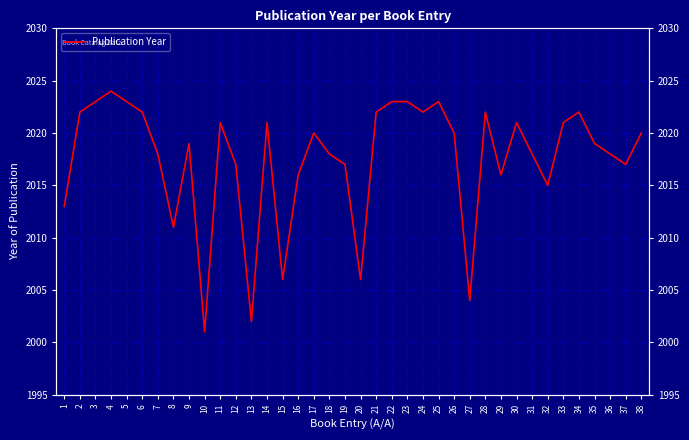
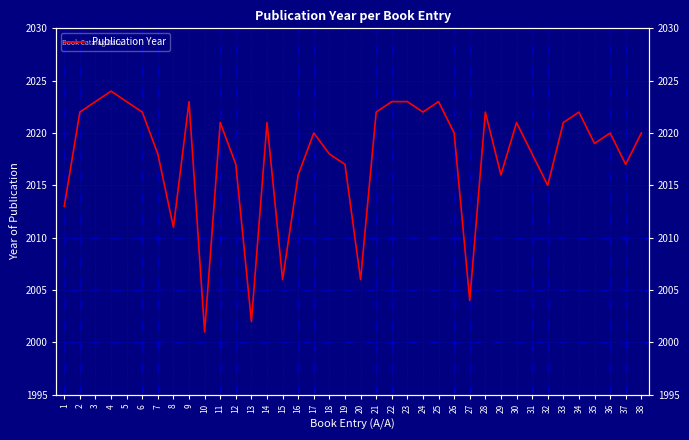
  {
    "1": 2013,
    "2": 2022,
    "3": 2023,
    "4": 2024,
    "5": 2023,
    "6": 2022,
    "7": 2018,
    "8": 2011,
-   "9": 2019,
+   "9": 2023,
    "10": 2001,
    "11": 2021,
    "12": 2017,
    "13": 2002,
    "14": 2021,
    "15": 2006,
    "16": 2016,
    "17": 2020,
    "18": 2018,
    "19": 2017,
    "20": 2006,
    "21": 2022,
    "22": 2023,
    "23": 2023,
    "24": 2022,
    "25": 2023,
    "26": 2020,
    "27": 2004,
    "28": 2022,
    "29": 2016,
    "30": 2021,
    "31": 2018,
    "32": 2015,
    "33": 2021,
    "34": 2022,
    "35": 2019,
-   "36": 2018,
+   "36": 2020,
    "37": 2017,
    "38": 2020
  }
